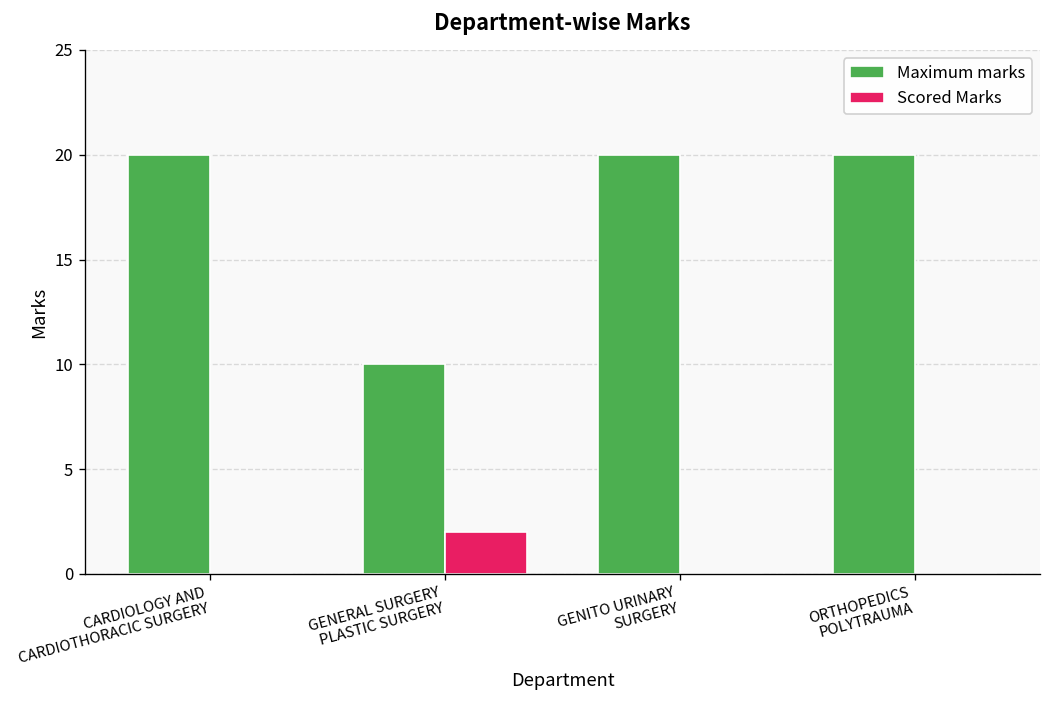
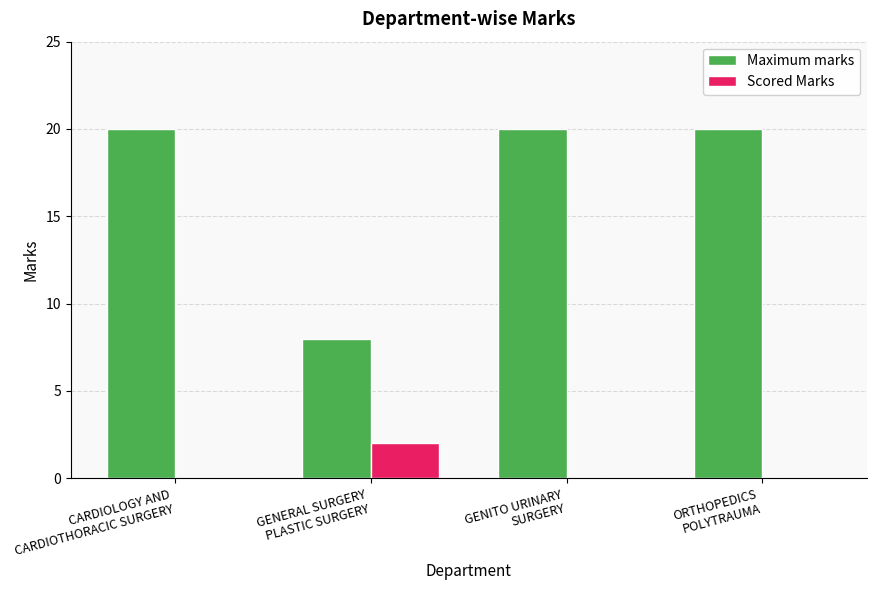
  {
    "Maximum marks": {
      "CARDIOLOGY AND CARDIOTHORACIC SURGERY": 20,
-     "GENERAL SURGERY PLASTIC SURGERY": 10,
+     "GENERAL SURGERY PLASTIC SURGERY": 8,
      "GENITO URINARY SURGERY": 20,
      "ORTHOPEDICS POLYTRAUMA": 20
    },
    "Scored Marks": {
      "CARDIOLOGY AND CARDIOTHORACIC SURGERY": 0,
      "GENERAL SURGERY PLASTIC SURGERY": 2,
      "GENITO URINARY SURGERY": 0,
      "ORTHOPEDICS POLYTRAUMA": 0
    }
  }
